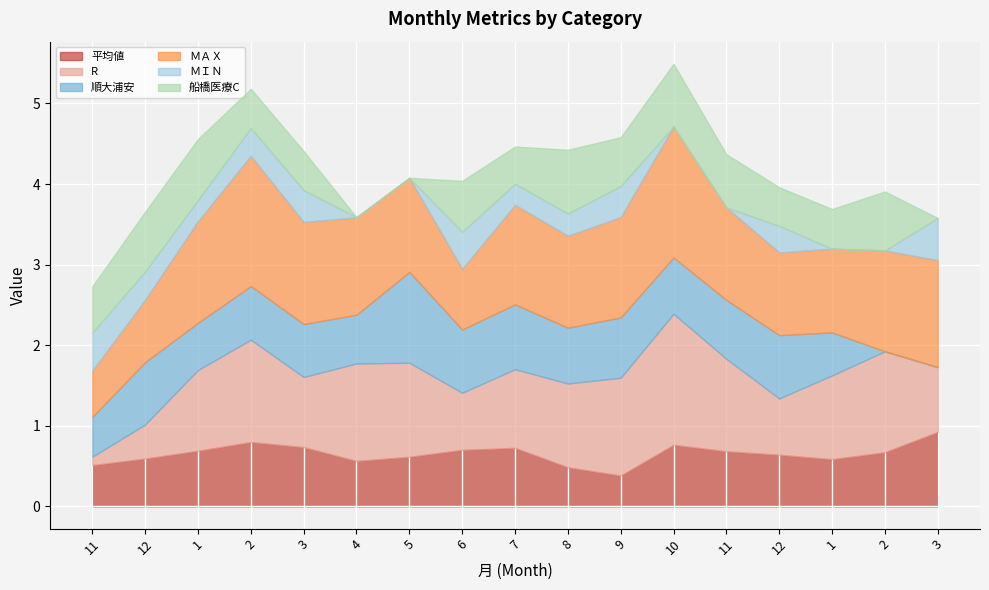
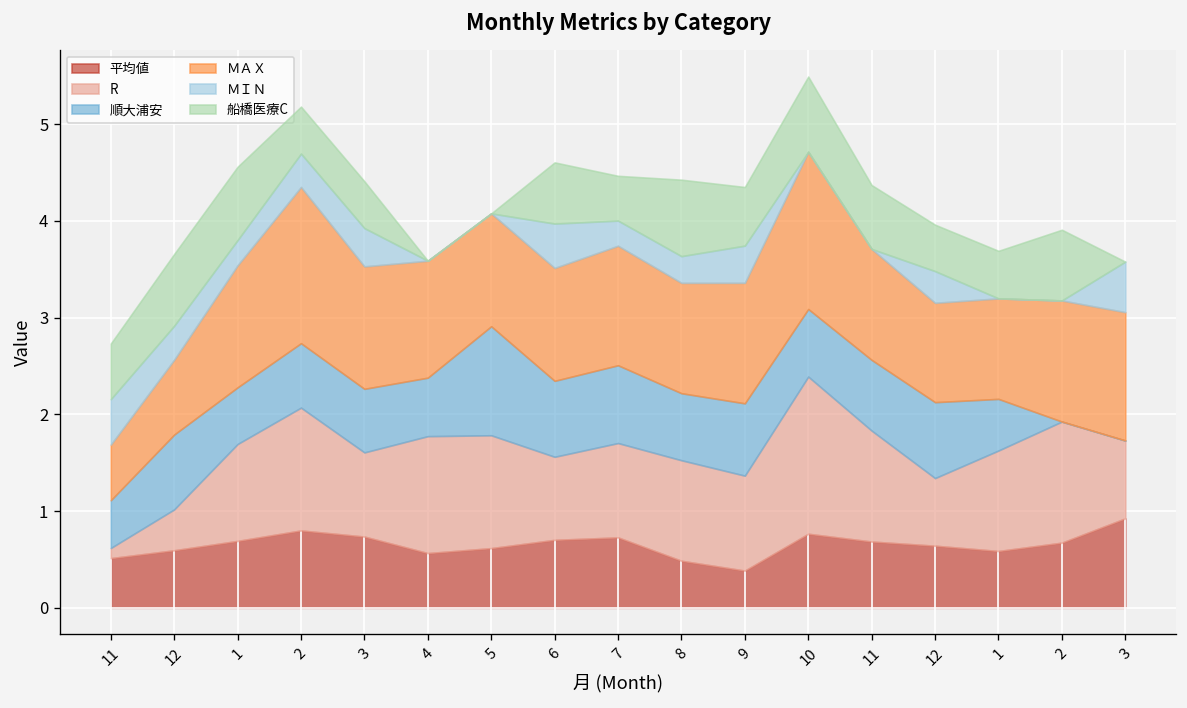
  {
    "平均値": {
      "4": 0.6,
      "5": 0.6,
      "6": 0.7,
      "7": 0.7,
      "8": 0.5,
      "9": 0.4,
      "10": 0.8
    },
    "R": {
      "4": 1.2,
      "5": 1.2,
-     "6": 0.7,
+     "6": 0.9,
      "7": 1.0,
      "8": 1.0,
-     "9": 1.2,
+     "9": 1.0,
      "10": 1.6
    },
    "ＭＡＸ": {
-     "6": 0.8,
+     "6": 1.2,
      "7": 1.2,
      "8": 1.1,
      "9": 1.2
    }
  }
